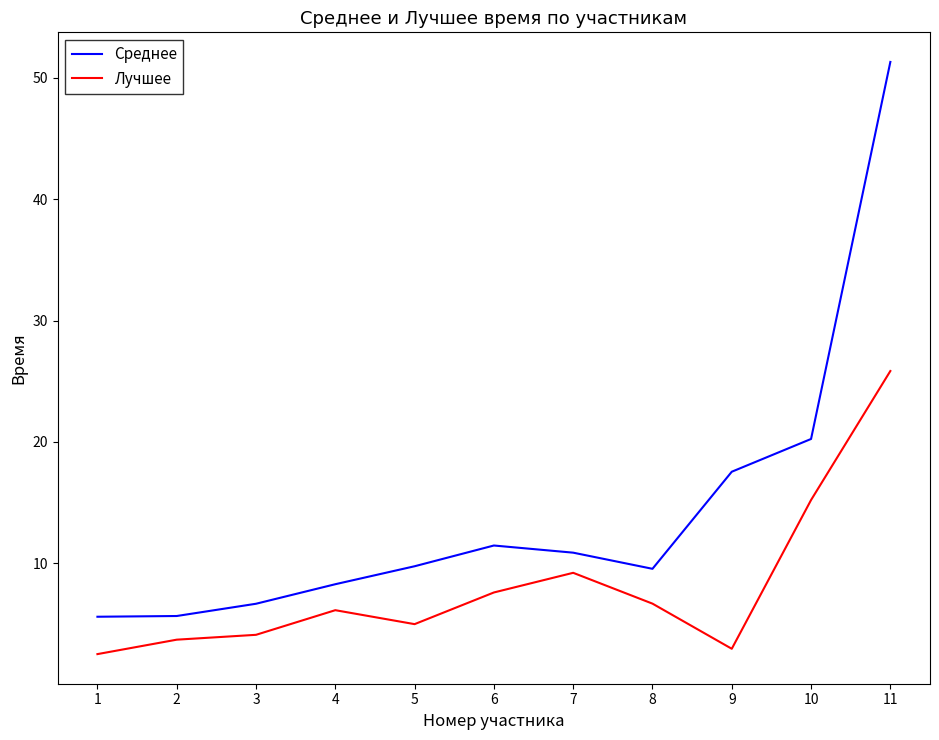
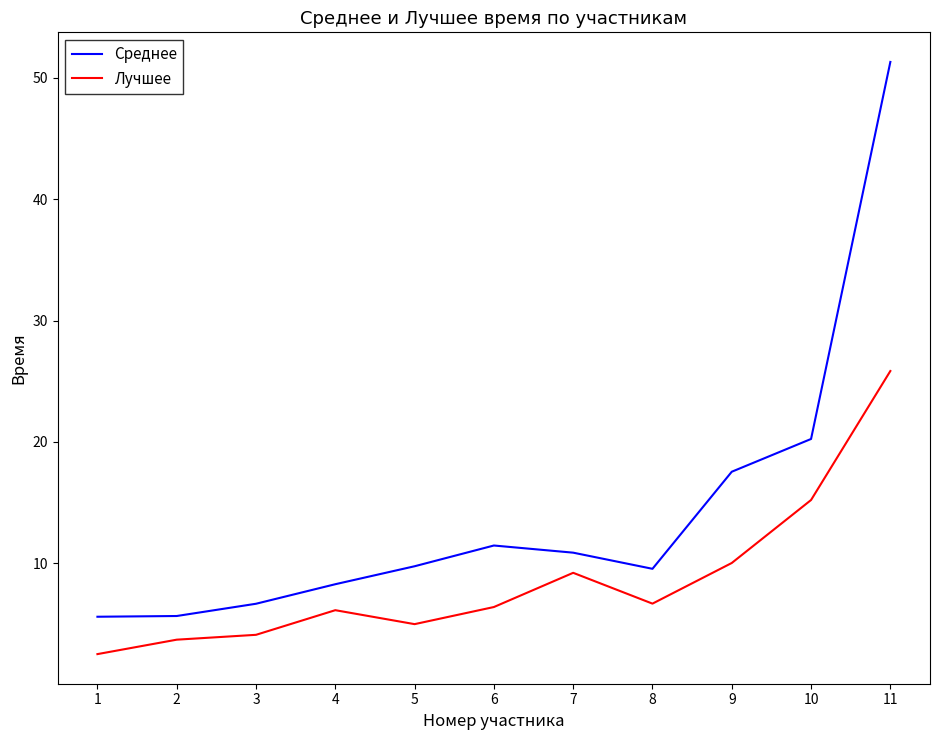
  {
    "Среднее": {
      "1": 5.6,
      "2": 5.7,
      "3": 6.7,
      "4": 8.3,
      "5": 9.8,
      "6": 11.5,
      "7": 10.9,
      "8": 9.6,
      "9": 17.6,
      "10": 20.3,
      "11": 51.3
    },
    "Лучшее": {
      "1": 2.5,
      "2": 3.7,
      "3": 4.1,
      "4": 6.1,
      "5": 5.0,
-     "6": 7.6,
+     "6": 6.4,
      "7": 9.2,
      "8": 6.7,
-     "9": 3.0,
+     "9": 10.0,
      "10": 15.2,
      "11": 25.9
    }
  }
